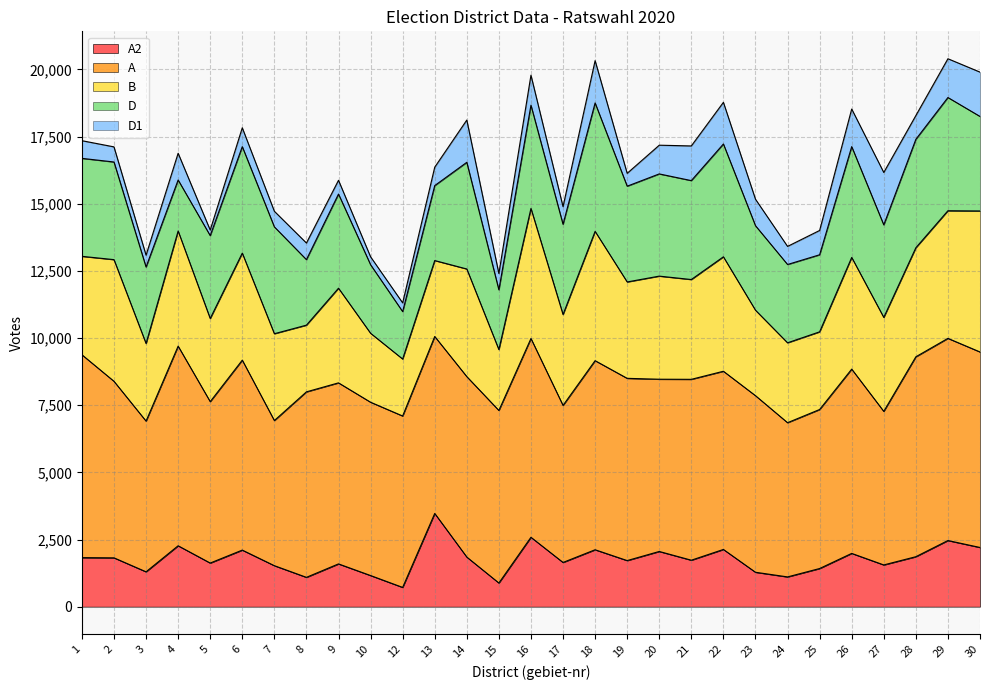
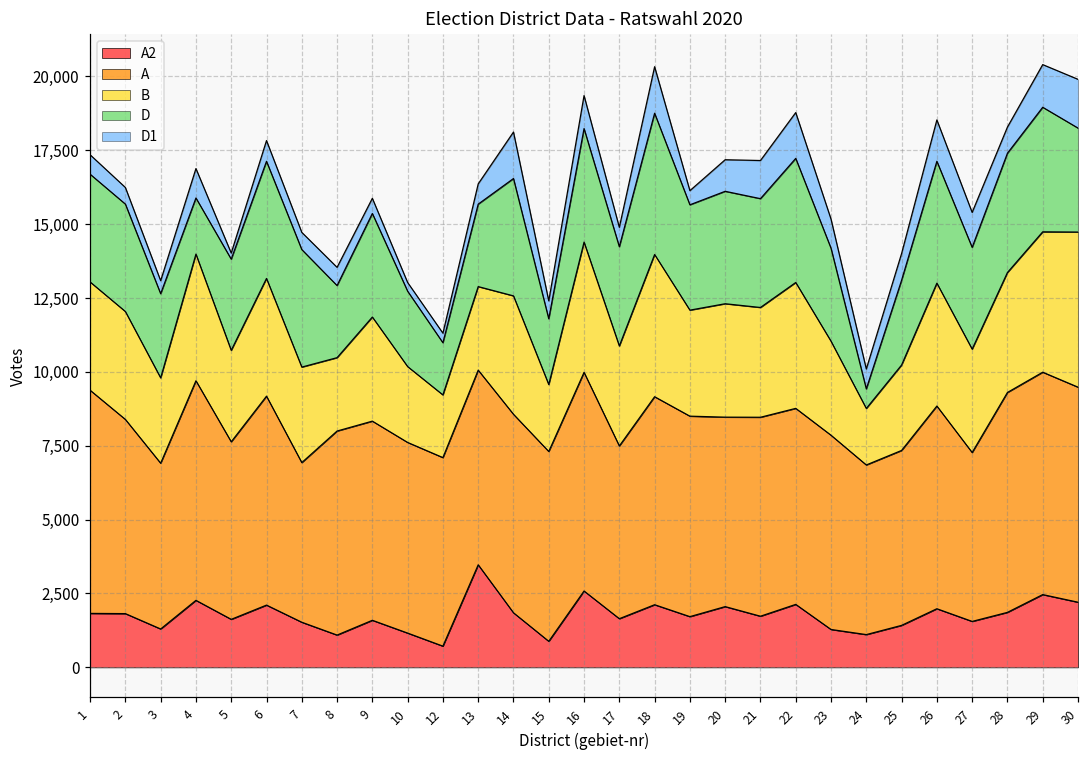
  {
    "A2": {
      "1": "1,800",
      "2": "1,800",
      "3": "1,300",
      "4": "2,300",
      "5": "1,600",
      "6": "2,100",
      "7": "1,500",
      "8": "1,100",
      "9": "1,600",
      "10": "1,200",
      "12": "700",
      "13": "3,500",
      "14": "1,800",
      "15": "900",
      "16": "2,600",
      "17": "1,600",
      "18": "2,100",
      "19": "1,700",
      "20": "2,100",
      "21": "1,700",
      "22": "2,100",
      "23": "1,300",
      "24": "1,100",
      "25": "1,400",
      "26": "2,000",
      "27": "1,600",
      "28": "1,900",
      "29": "2,500",
      "30": "2,200"
    },
    "A": {
      "1": "7,600",
      "2": "6,600",
      "3": "5,600",
      "4": "7,400",
      "5": "6,000",
      "6": "7,100",
      "7": "5,400",
      "8": "6,900",
      "9": "6,700",
      "10": "6,500",
      "12": "6,400",
      "13": "6,600",
      "14": "6,700",
      "15": "6,400",
      "16": "7,400",
      "17": "5,800",
      "18": "7,000",
      "19": "6,800",
      "20": "6,400",
      "21": "6,700",
      "22": "6,600",
      "23": "6,600",
      "24": "5,700",
      "25": "5,900",
      "26": "6,900",
      "27": "5,700",
      "28": "7,400",
      "29": "7,500",
      "30": "7,300"
    },
    "B": {
      "1": "3,700",
-     "2": "4,500",
+     "2": "3,700",
      "3": "2,900",
      "4": "4,300",
      "5": "3,100",
      "6": "4,000",
      "7": "3,200",
      "8": "2,500",
      "9": "3,500",
      "10": "2,600",
      "12": "2,100",
      "13": "2,800",
      "14": "4,000",
      "15": "2,300",
-     "16": "4,800",
+     "16": "4,400",
      "17": "3,400",
      "18": "4,800",
      "19": "3,600",
      "20": "3,800",
      "21": "3,700",
      "22": "4,300",
      "23": "3,200",
-     "24": "3,000",
+     "24": "1,900",
      "25": "2,900",
      "26": "4,200",
      "27": "3,500",
      "28": "4,100",
      "29": "4,800",
      "30": "5,200"
    },
    "D": {
      "1": "3,600",
      "2": "3,600",
      "3": "2,800",
      "4": "1,900",
      "5": "3,100",
      "6": "4,000",
      "7": "4,000",
      "8": "2,400",
      "9": "3,500",
      "10": "2,600",
      "12": "1,800",
      "13": "2,800",
      "14": "4,000",
      "15": "2,200",
      "16": "3,800",
      "17": "3,400",
      "18": "4,800",
      "19": "3,600",
      "20": "3,800",
      "21": "3,700",
      "22": "4,200",
      "23": "3,100",
-     "24": "2,900",
+     "24": "700",
      "25": "2,900",
      "26": "4,100",
      "27": "3,400",
      "28": "4,000",
      "29": "4,200",
      "30": "3,500"
    },
    "D1": {
      "1": "700",
      "2": "600",
      "3": "400",
      "4": "1,000",
      "5": "200",
      "6": "700",
      "7": "600",
      "8": "600",
      "9": "500",
      "10": "300",
      "12": "300",
      "13": "700",
      "14": "1,600",
      "15": "600",
      "16": "1,100",
      "17": "700",
      "18": "1,600",
      "19": "500",
      "20": "1,100",
      "21": "1,300",
      "22": "1,600",
      "23": "1,000",
      "24": "700",
      "25": "900",
      "26": "1,400",
-     "27": "2,000",
+     "27": "1,200",
      "28": "900",
      "29": "1,400",
      "30": "1,700"
    }
  }
